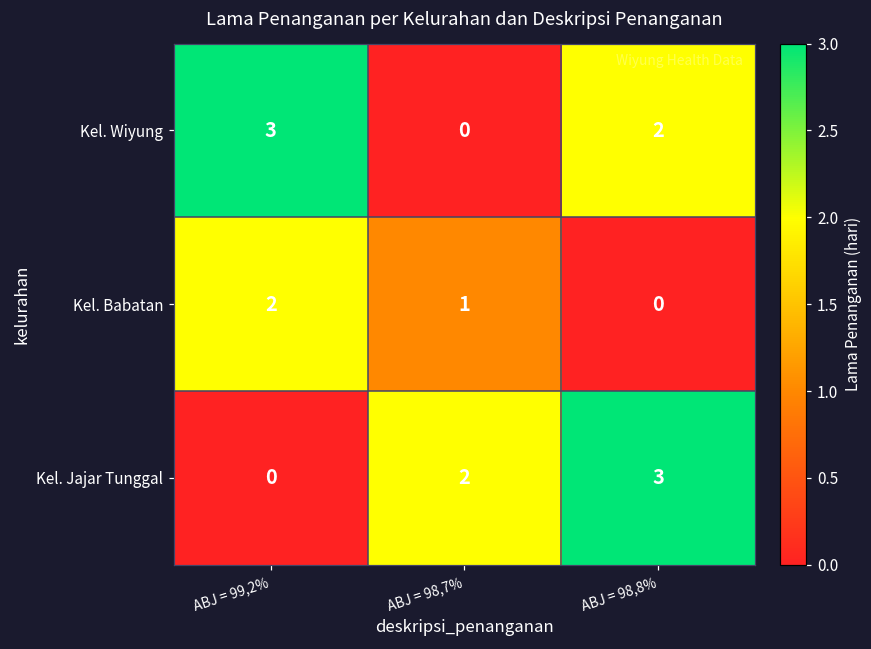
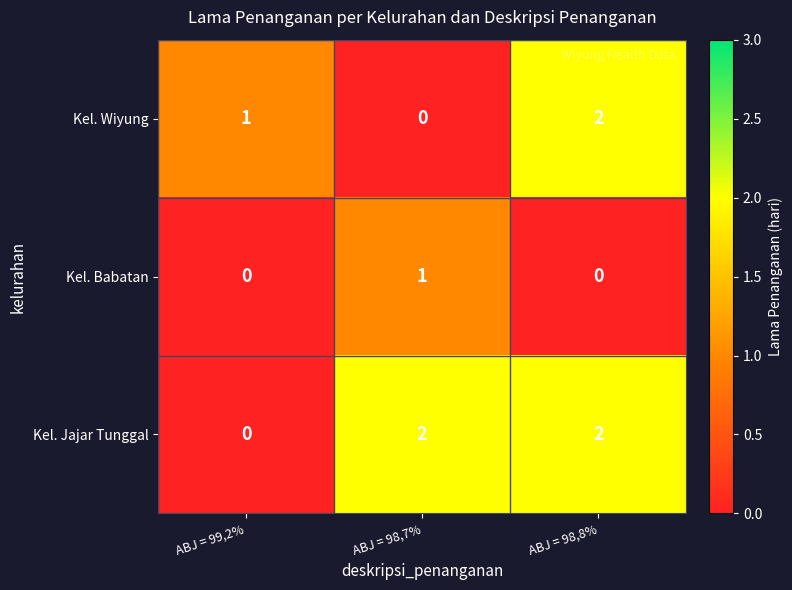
  {
    "Kel. Wiyung": {
-     "ABJ = 99,2%": 3,
+     "ABJ = 99,2%": 1,
      "ABJ = 98,7%": 0
    },
    "Kel. Babatan": {
-     "ABJ = 99,2%": 2,
+     "ABJ = 99,2%": 0,
      "ABJ = 98,7%": 1,
      "ABJ = 98,8%": 0
    },
    "Kel. Jajar Tunggal": {
      "ABJ = 99,2%": 0,
      "ABJ = 98,7%": 2,
-     "ABJ = 98,8%": 3
+     "ABJ = 98,8%": 2
    }
  }
